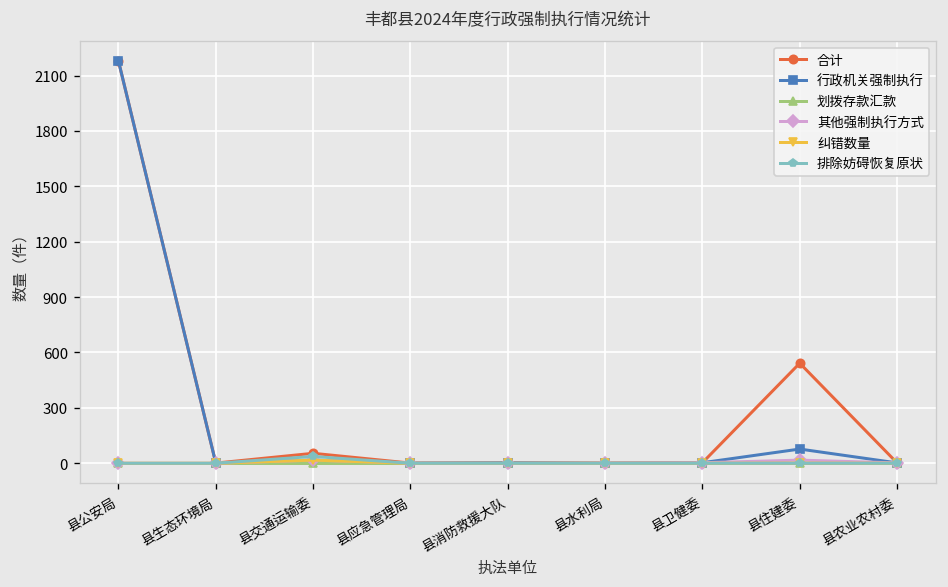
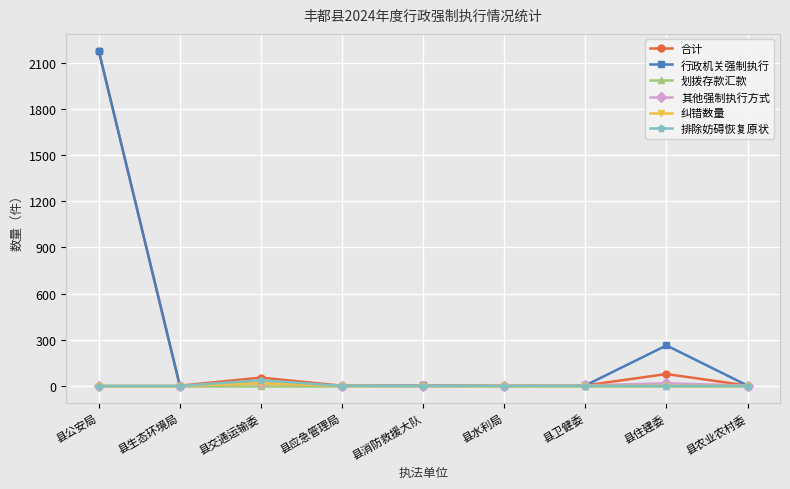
  {
    "合计": {
      "县交通运输委": 50,
-     "县住建委": 540
+     "县住建委": 80
    },
    "行政机关强制执行": {
-     "县住建委": 80
+     "县住建委": 260
    },
    "划拨存款汇款": {
      "县交通运输委": 0
    },
    "排除妨碍恢复原状": {
      "县交通运输委": 40
    }
  }
